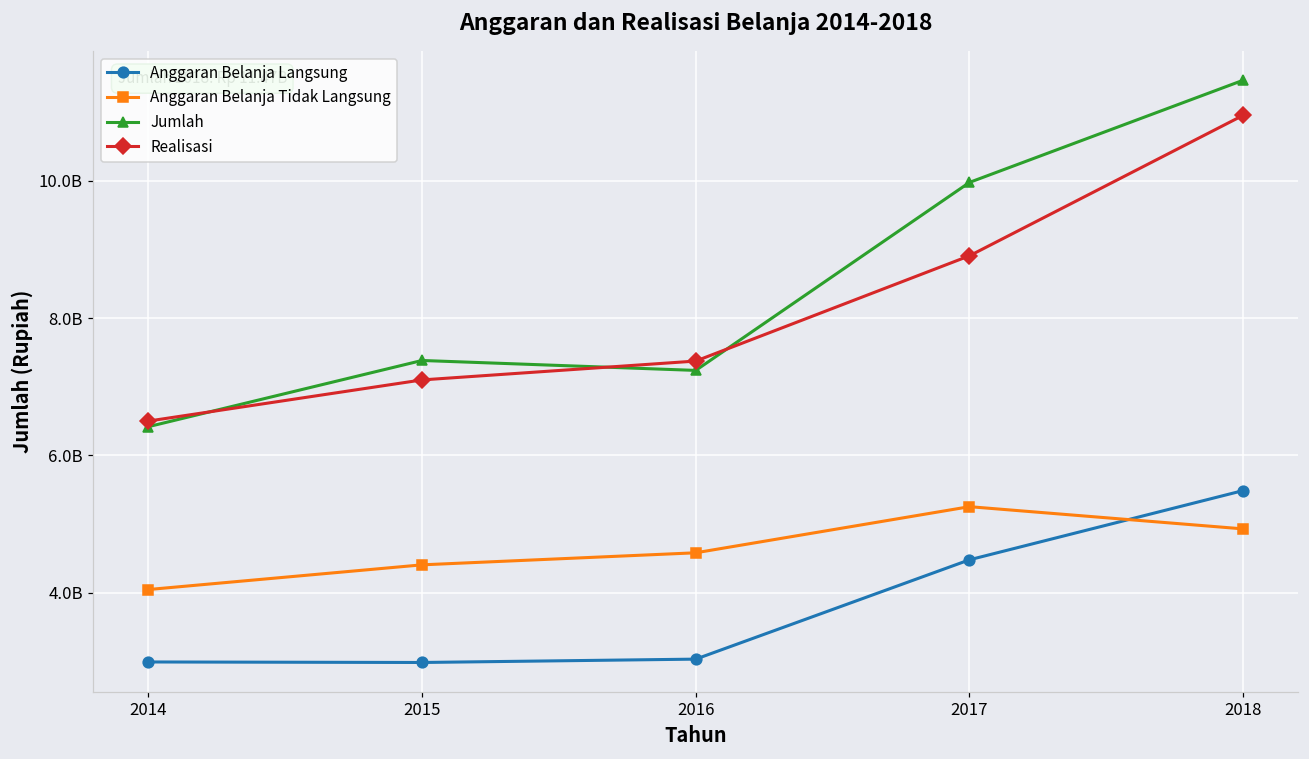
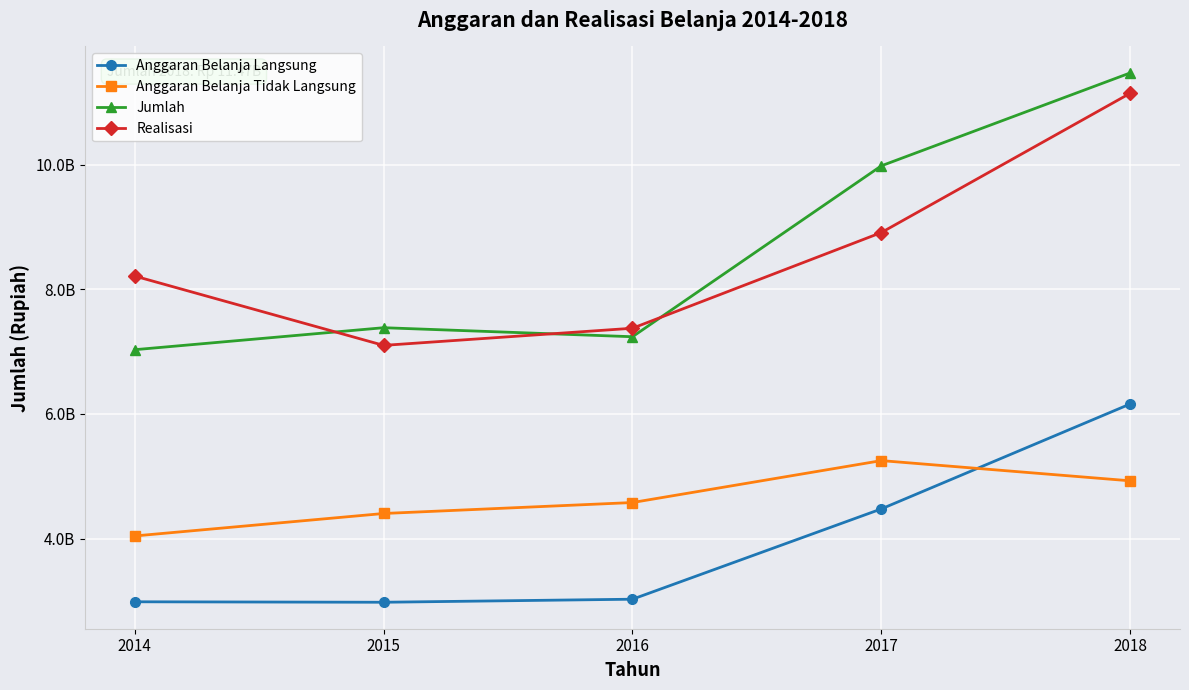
  {
    "Anggaran Belanja Langsung": {
      "2014": 3000000000,
      "2015": 3000000000,
      "2016": 3000000000,
      "2017": 4500000000,
-     "2018": 5500000000
+     "2018": 6200000000
    },
    "Anggaran Belanja Tidak Langsung": {
      "2014": 4000000000,
      "2015": 4400000000,
      "2016": 4600000000,
      "2017": 5300000000,
      "2018": 4900000000
    },
    "Jumlah": {
-     "2014": 6400000000,
+     "2014": 7000000000,
      "2015": 7400000000,
      "2016": 7200000000,
      "2017": 10000000000,
      "2018": 11500000000
    },
    "Realisasi": {
-     "2014": 6500000000,
+     "2014": 8200000000,
      "2015": 7100000000,
      "2016": 7400000000,
      "2017": 8900000000,
-     "2018": 11000000000
+     "2018": 11100000000
    }
  }
